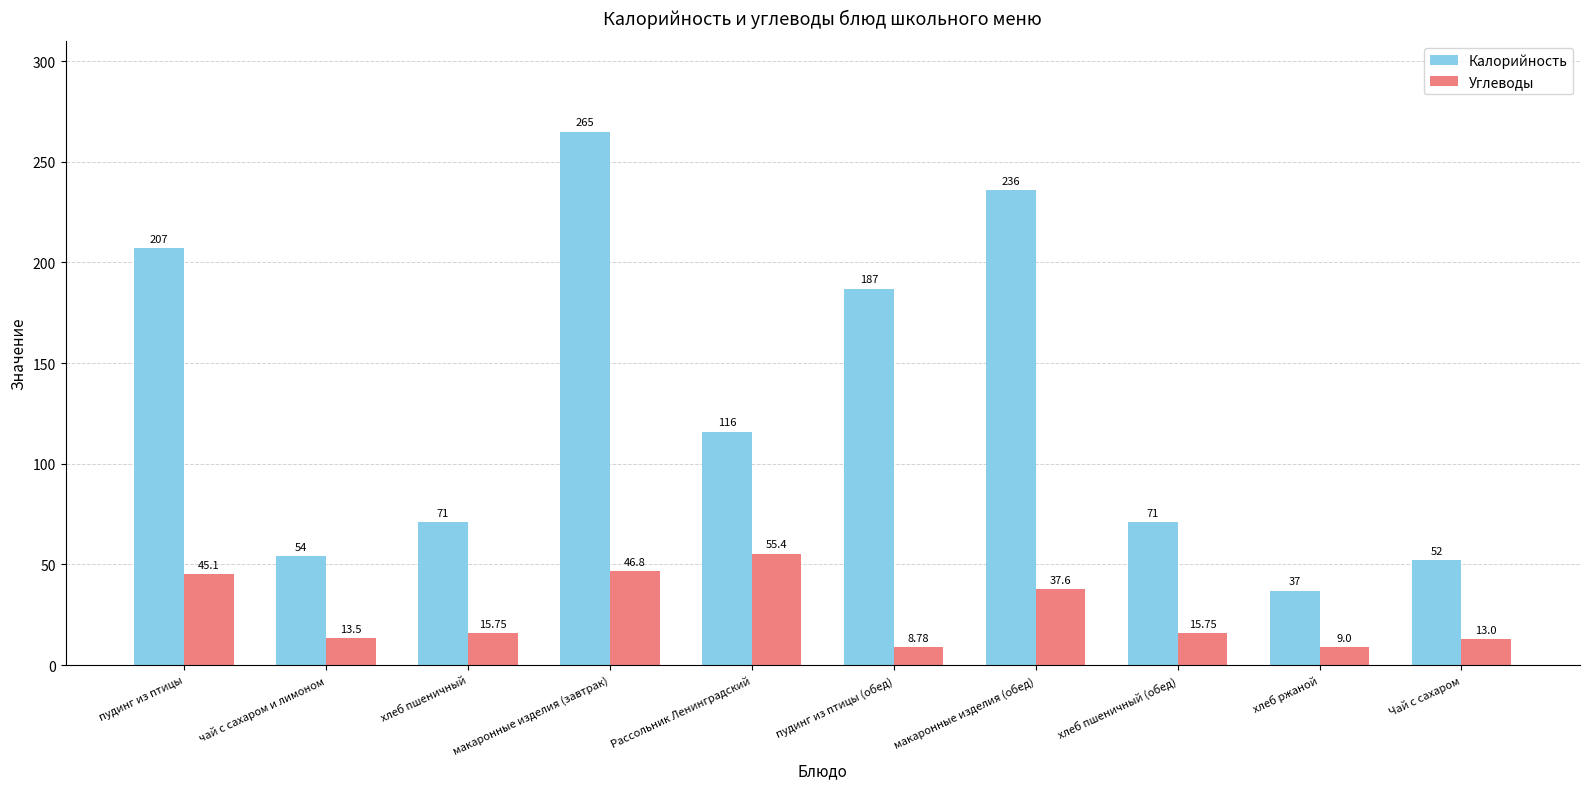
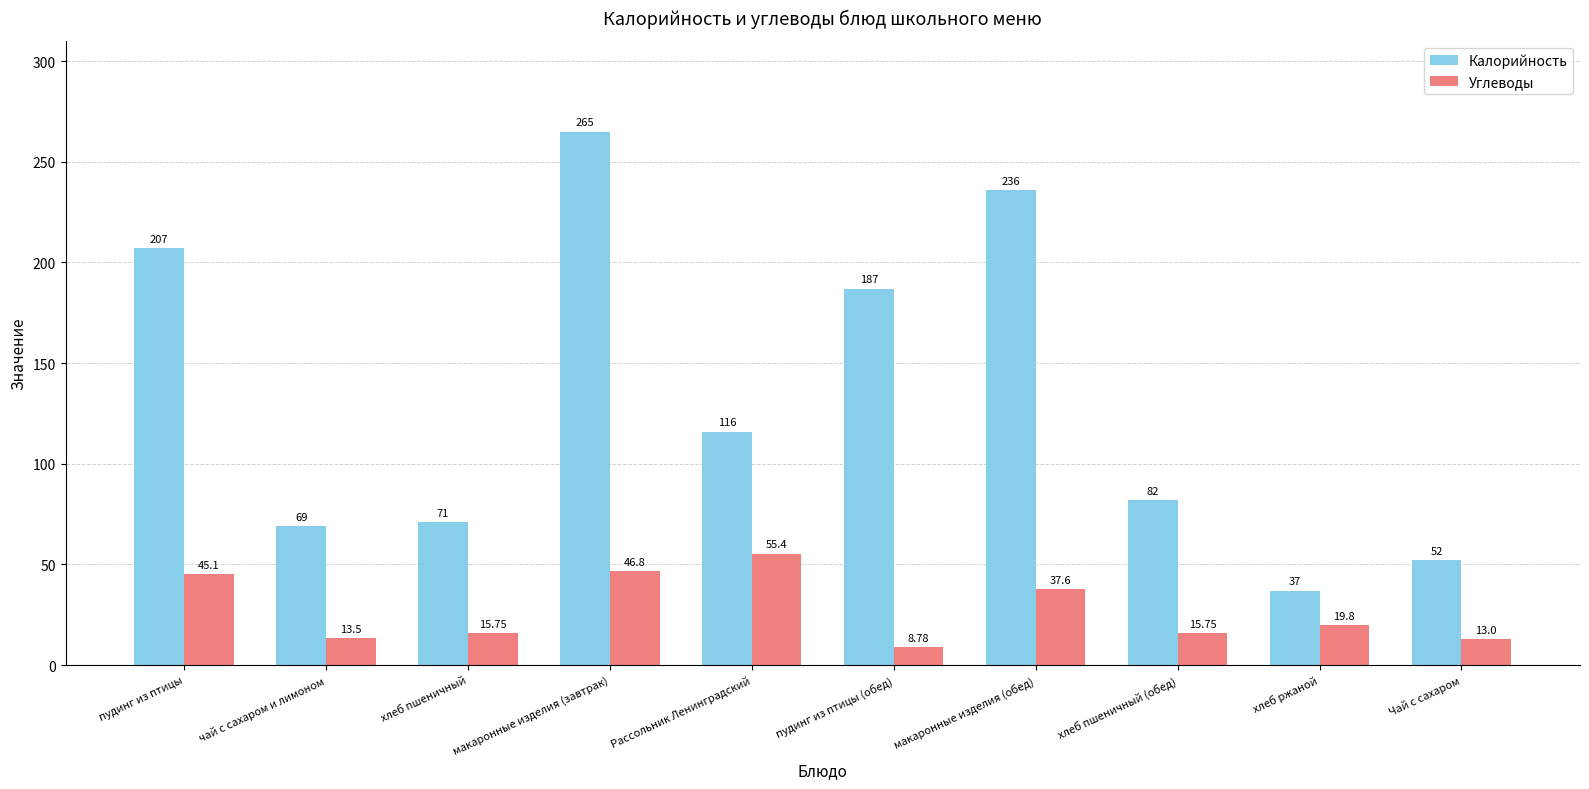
  {
    "Калорийность": {
      "пудинг из птицы": 207,
-     "чай с сахаром и лимоном": 54,
+     "чай с сахаром и лимоном": 69,
      "хлеб пшеничный": 71,
      "макаронные изделия (завтрак)": 265,
      "Рассольник Ленинградский": 116,
      "пудинг из птицы (обед)": 187,
      "макаронные изделия (обед)": 236,
-     "хлеб пшеничный (обед)": 71,
+     "хлеб пшеничный (обед)": 82,
      "хлеб ржаной": 37,
      "Чай с сахаром": 52
    },
    "Углеводы": {
      "пудинг из птицы": 45.1,
      "чай с сахаром и лимоном": 13.5,
      "хлеб пшеничный": 15.75,
      "макаронные изделия (завтрак)": 46.8,
      "Рассольник Ленинградский": 55.4,
      "пудинг из птицы (обед)": 8.78,
      "макаронные изделия (обед)": 37.6,
      "хлеб пшеничный (обед)": 15.75,
-     "хлеб ржаной": 9.0,
+     "хлеб ржаной": 19.8,
      "Чай с сахаром": 13.0
    }
  }
